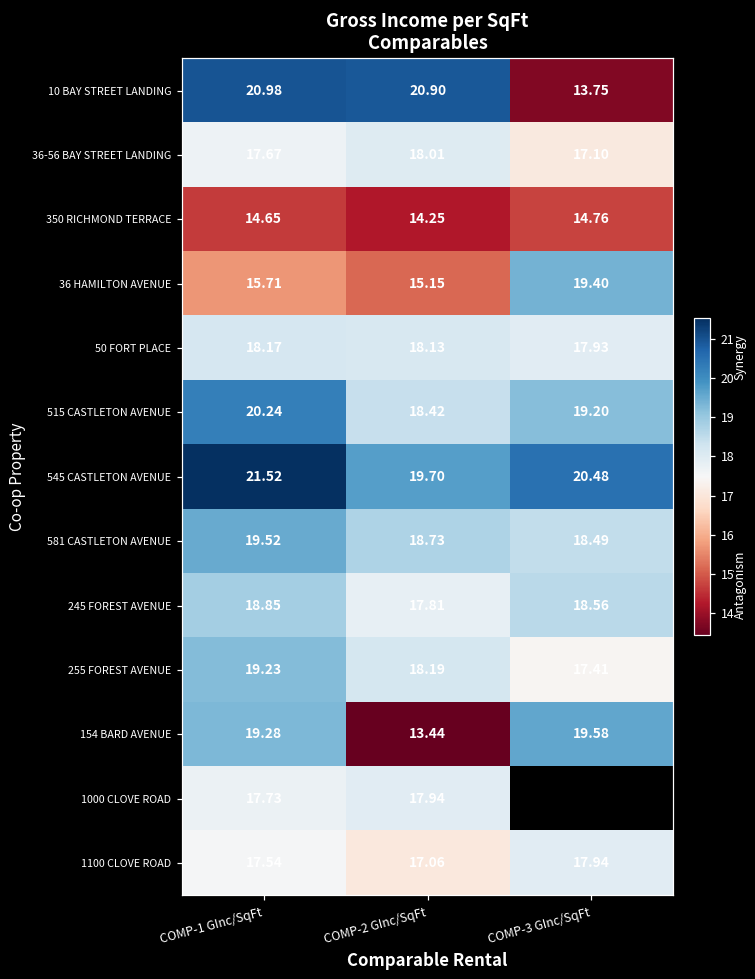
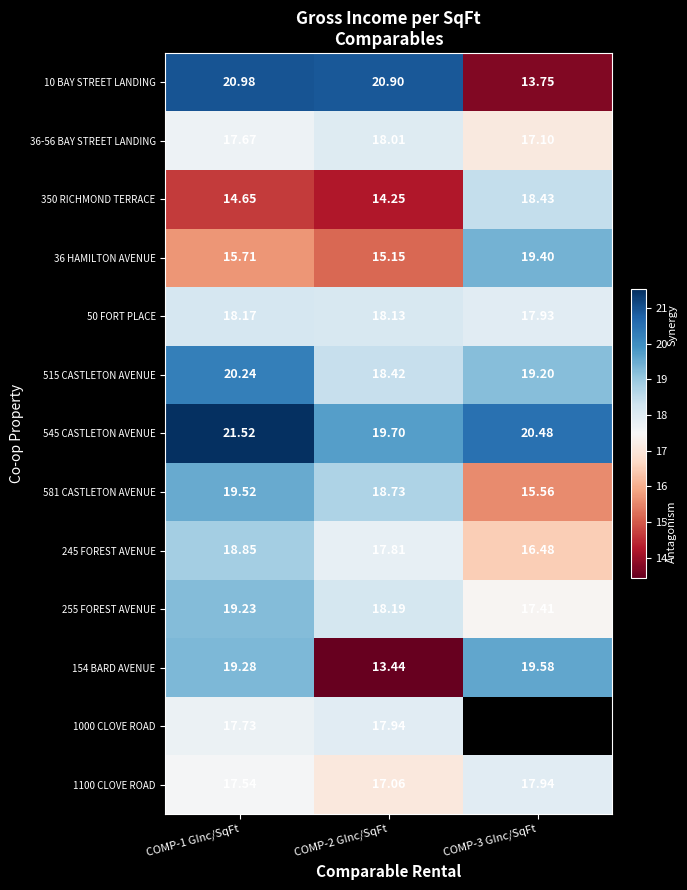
  {
    "10 BAY STREET LANDING": {
      "COMP-1 GInc/SqFt": 20.98,
      "COMP-2 GInc/SqFt": 20.90,
      "COMP-3 GInc/SqFt": 13.75
    },
    "350 RICHMOND TERRACE": {
      "COMP-1 GInc/SqFt": 14.65,
      "COMP-2 GInc/SqFt": 14.25,
-     "COMP-3 GInc/SqFt": 14.76
+     "COMP-3 GInc/SqFt": 18.43
    },
    "36 HAMILTON AVENUE": {
      "COMP-1 GInc/SqFt": 15.71,
      "COMP-2 GInc/SqFt": 15.15,
      "COMP-3 GInc/SqFt": 19.40
    },
    "515 CASTLETON AVENUE": {
      "COMP-1 GInc/SqFt": 20.24,
      "COMP-2 GInc/SqFt": 18.42,
      "COMP-3 GInc/SqFt": 19.20
    },
    "545 CASTLETON AVENUE": {
      "COMP-1 GInc/SqFt": 21.52,
      "COMP-2 GInc/SqFt": 19.70,
      "COMP-3 GInc/SqFt": 20.48
    },
    "581 CASTLETON AVENUE": {
      "COMP-1 GInc/SqFt": 19.52,
      "COMP-2 GInc/SqFt": 18.73,
-     "COMP-3 GInc/SqFt": 18.49
+     "COMP-3 GInc/SqFt": 15.56
    },
    "245 FOREST AVENUE": {
      "COMP-1 GInc/SqFt": 18.85,
-     "COMP-3 GInc/SqFt": 18.56
+     "COMP-3 GInc/SqFt": 16.48
    },
    "255 FOREST AVENUE": {
      "COMP-1 GInc/SqFt": 19.23
    },
    "154 BARD AVENUE": {
      "COMP-1 GInc/SqFt": 19.28,
      "COMP-2 GInc/SqFt": 13.44,
      "COMP-3 GInc/SqFt": 19.58
    }
  }
